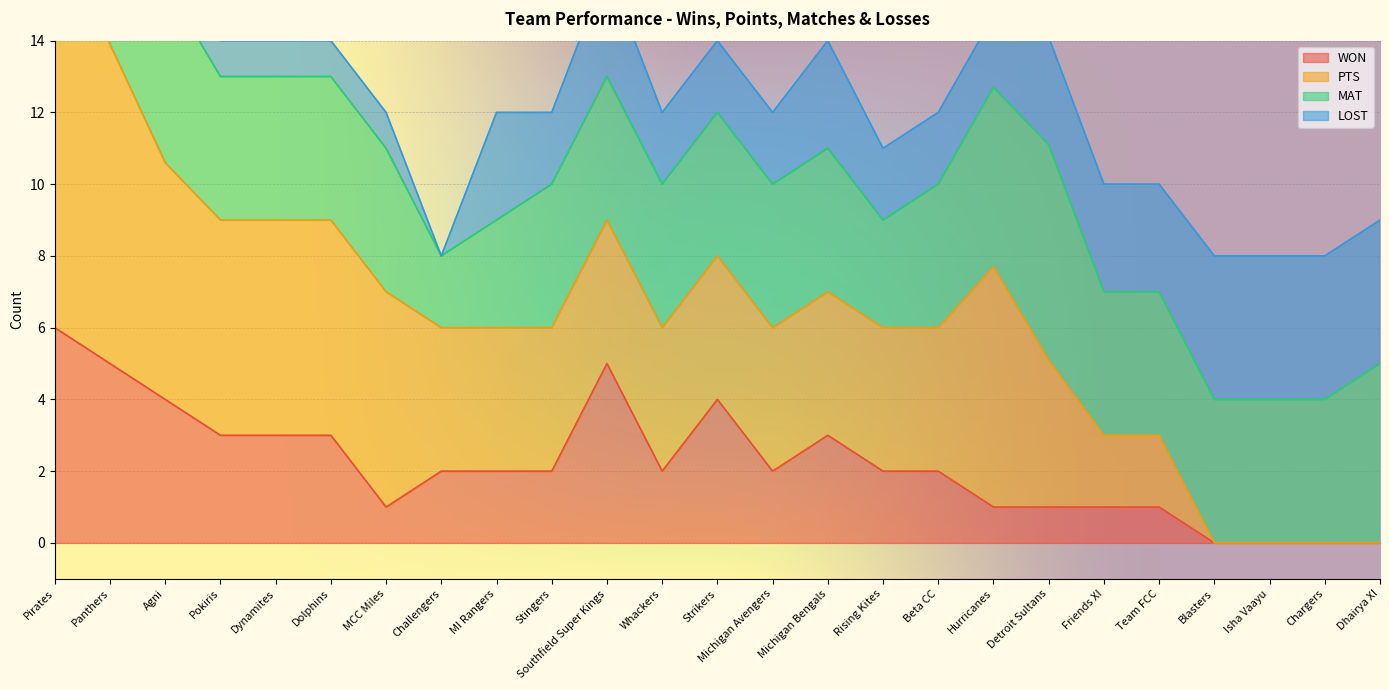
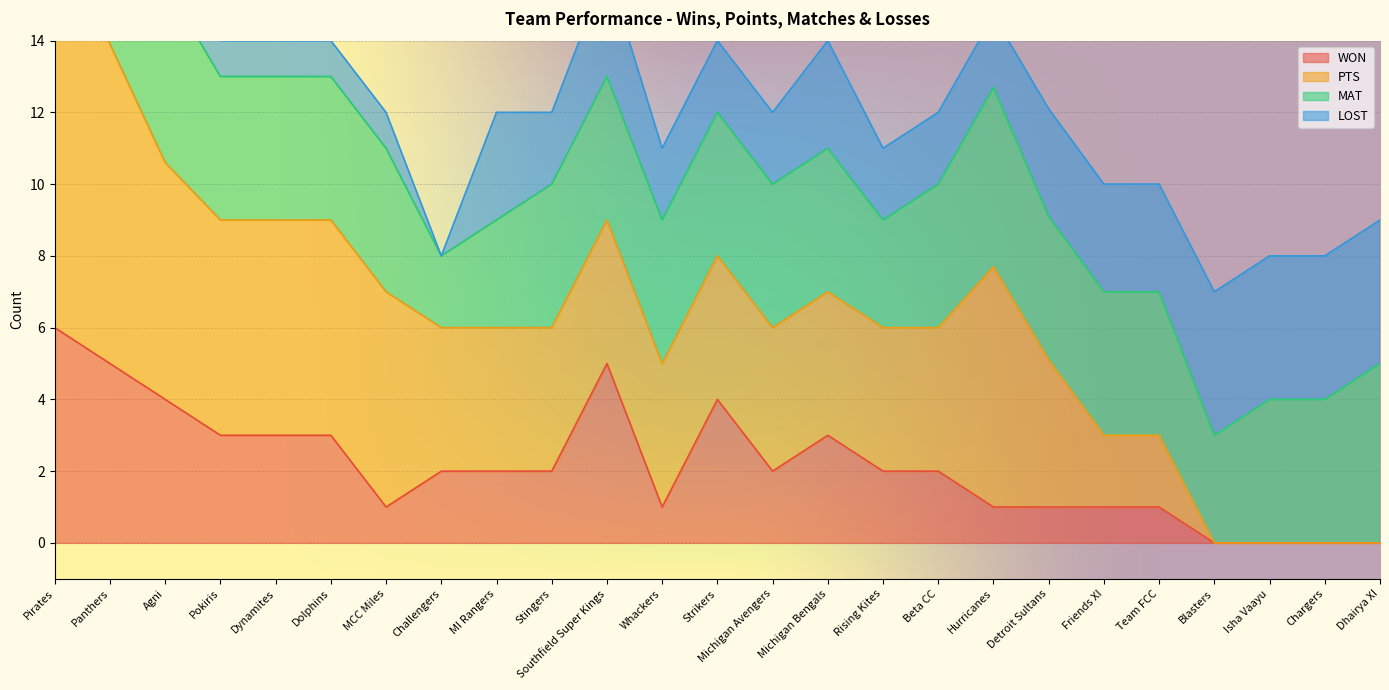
  {
    "WON": {
      "Pirates": 6,
      "Panthers": 5,
      "Agni": 4,
      "Pokiris": 3,
      "Dynamites": 3,
      "Dolphins": 3,
      "MCC Miles": 1,
      "Challengers": 2,
      "MI Rangers": 2,
      "Stingers": 2,
      "Southfield Super Kings": 5,
-     "Whackers": 2,
+     "Whackers": 1,
      "Strikers": 4,
      "Michigan Avengers": 2,
      "Michigan Bengals": 3,
      "Rising Kites": 2,
      "Beta CC": 2,
      "Hurricanes": 1,
      "Detroit Sultans": 1,
      "Friends XI": 1,
      "Team FCC": 1
    },
    "PTS": {
      "Panthers": 8.9,
      "Agni": 6.6,
      "Pokiris": 6,
      "Dynamites": 6,
      "Dolphins": 6,
      "MCC Miles": 6,
      "Challengers": 4,
      "MI Rangers": 4,
      "Stingers": 4,
      "Southfield Super Kings": 4,
      "Whackers": 4,
      "Strikers": 4,
      "Michigan Avengers": 4,
      "Michigan Bengals": 4,
      "Rising Kites": 4,
      "Beta CC": 4,
      "Hurricanes": 6.7,
      "Detroit Sultans": 4.1,
      "Friends XI": 2,
      "Team FCC": 2
    },
    "MAT": {
      "Pokiris": 4,
      "Dynamites": 4,
      "Dolphins": 4,
      "MCC Miles": 4,
      "MI Rangers": 3,
      "Stingers": 4,
      "Southfield Super Kings": 4,
      "Whackers": 4,
      "Strikers": 4,
      "Michigan Avengers": 4,
      "Michigan Bengals": 4,
      "Rising Kites": 3,
      "Beta CC": 4,
      "Hurricanes": 5,
-     "Detroit Sultans": 6,
+     "Detroit Sultans": 4,
      "Friends XI": 4,
      "Team FCC": 4,
-     "Blasters": 4,
+     "Blasters": 3,
      "Isha Vaayu": 4,
      "Chargers": 4,
      "Dhairya XI": 5
    },
    "LOST": {
      "Pokiris": 1,
      "Dynamites": 1,
      "Dolphins": 1,
      "MCC Miles": 1,
      "MI Rangers": 3,
      "Stingers": 2,
      "Whackers": 2,
      "Strikers": 2,
      "Michigan Avengers": 2,
      "Michigan Bengals": 3,
      "Rising Kites": 2,
      "Beta CC": 2,
      "Friends XI": 3,
      "Team FCC": 3,
      "Blasters": 4,
      "Isha Vaayu": 4,
      "Chargers": 4,
      "Dhairya XI": 4
    }
  }
